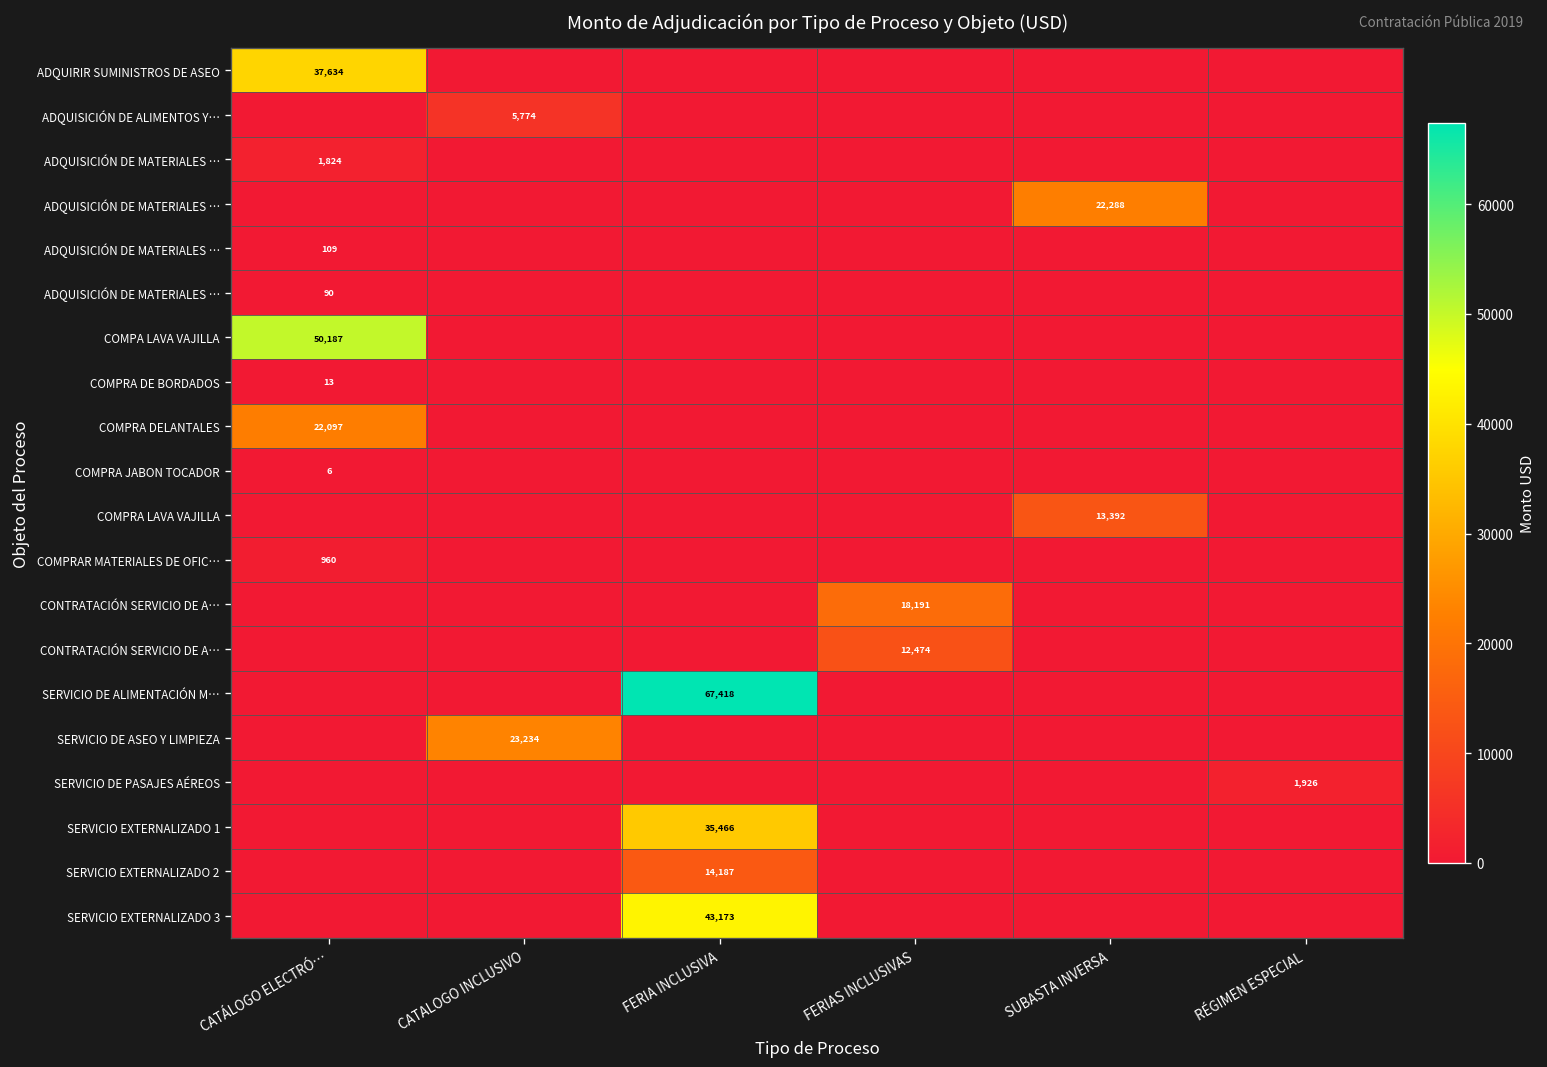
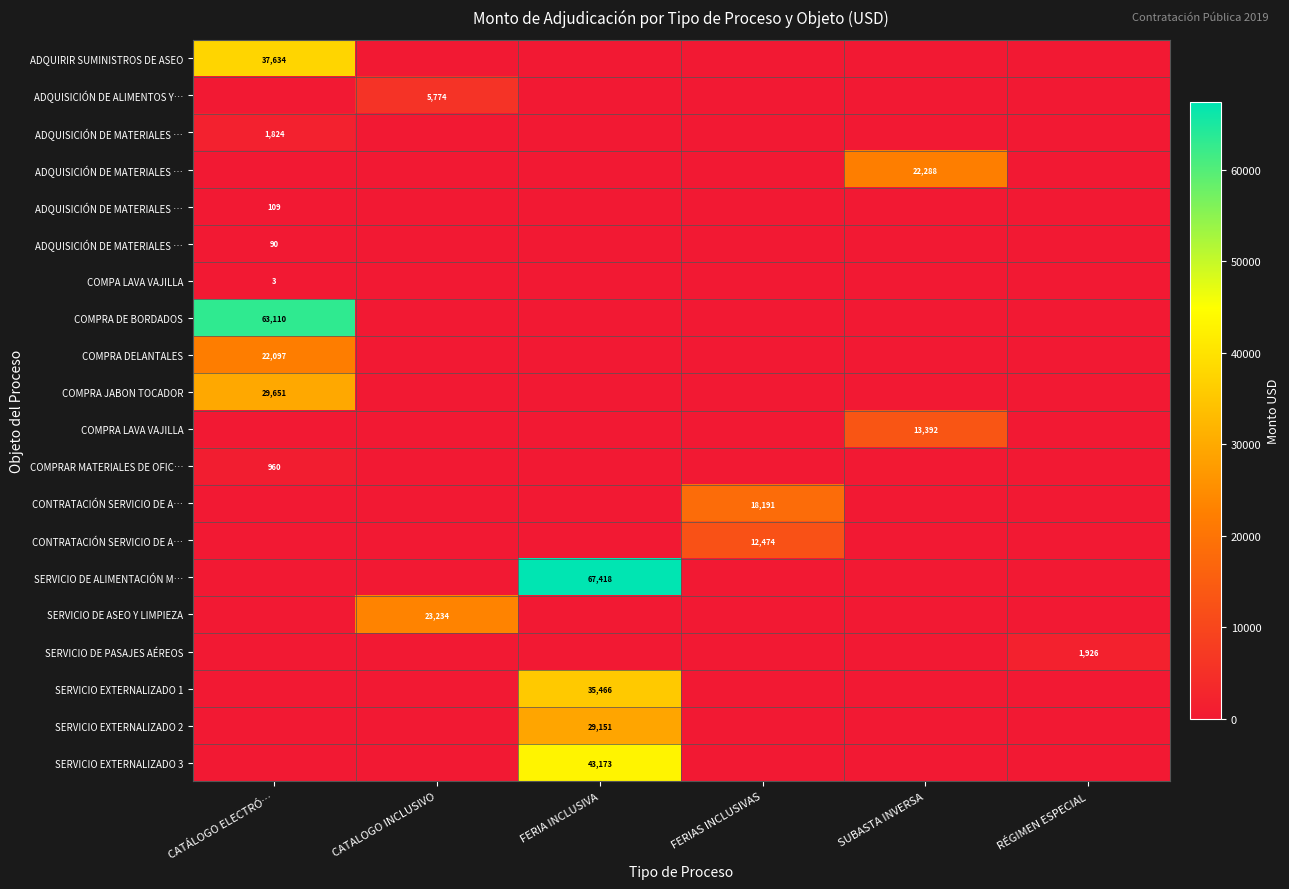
  {
    "ADQUIRIR SUMINISTROS DE ASEO": {
      "CATÁLOGO ELECTRÓ…": "37,634"
    },
    "ADQUISICIÓN DE ALIMENTOS Y…": {
      "CATALOGO INCLUSIVO": "5,774"
    },
    "COMPA LAVA VAJILLA": {
-     "CATÁLOGO ELECTRÓ…": "50,187"
+     "CATÁLOGO ELECTRÓ…": "3"
    },
    "COMPRA DE BORDADOS": {
-     "CATÁLOGO ELECTRÓ…": "13"
+     "CATÁLOGO ELECTRÓ…": "63,110"
    },
    "COMPRA DELANTALES": {
      "CATÁLOGO ELECTRÓ…": "22,097"
    },
    "COMPRA JABON TOCADOR": {
-     "CATÁLOGO ELECTRÓ…": "6"
+     "CATÁLOGO ELECTRÓ…": "29,651"
    },
    "COMPRA LAVA VAJILLA": {
      "SUBASTA INVERSA": "13,392"
    },
    "COMPRAR MATERIALES DE OFIC…": {
      "CATÁLOGO ELECTRÓ…": "960"
    },
    "SERVICIO DE ALIMENTACIÓN M…": {
      "FERIA INCLUSIVA": "67,418"
    },
    "SERVICIO DE ASEO Y LIMPIEZA": {
      "CATALOGO INCLUSIVO": "23,234"
    },
    "SERVICIO DE PASAJES AÉREOS": {
      "RÉGIMEN ESPECIAL": "1,926"
    },
    "SERVICIO EXTERNALIZADO 1": {
      "FERIA INCLUSIVA": "35,466"
    },
    "SERVICIO EXTERNALIZADO 2": {
-     "FERIA INCLUSIVA": "14,187"
+     "FERIA INCLUSIVA": "29,151"
    },
    "SERVICIO EXTERNALIZADO 3": {
      "FERIA INCLUSIVA": "43,173"
    }
  }
